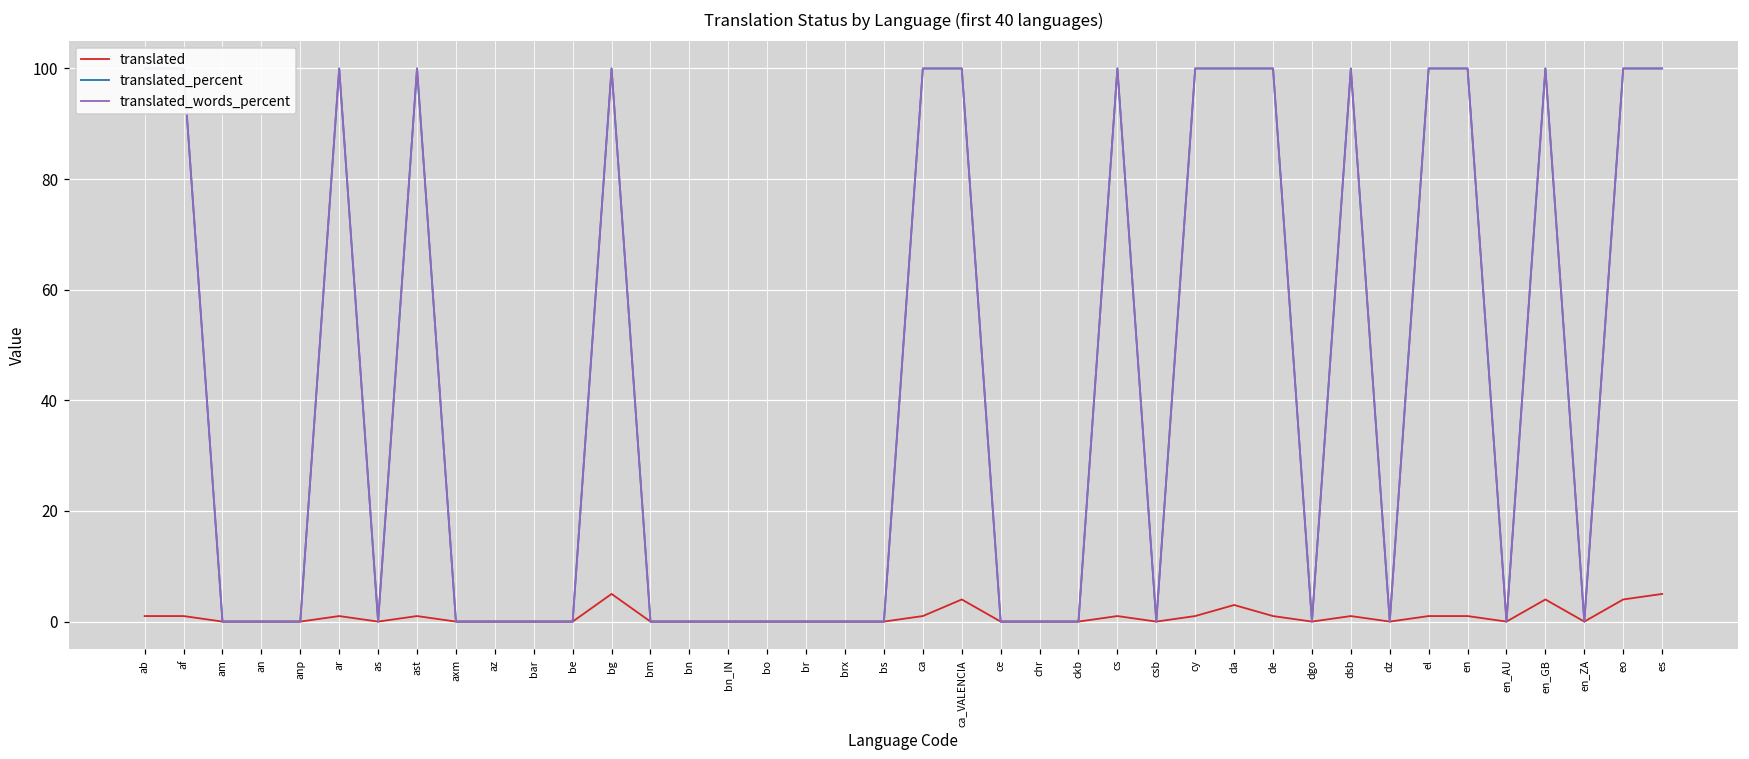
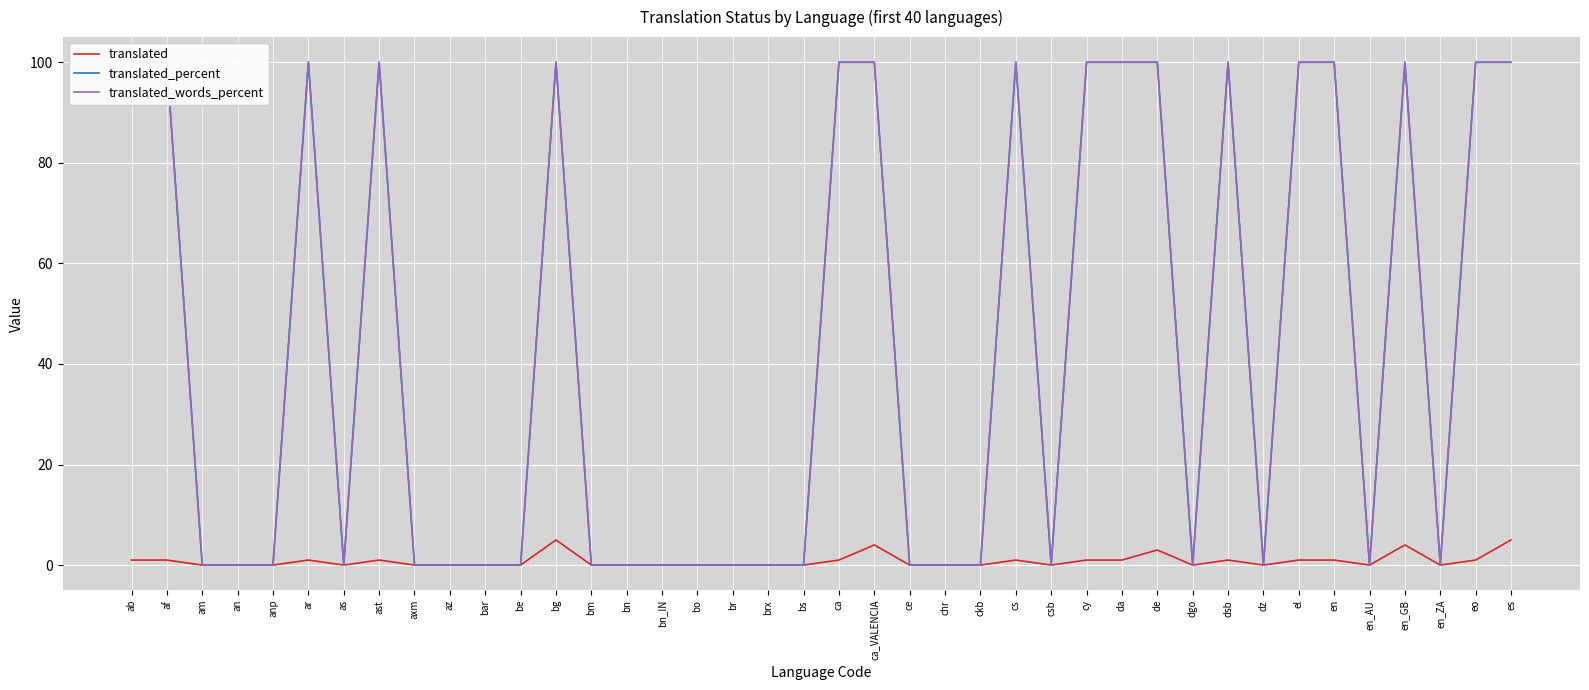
  {
    "translated": {
      "ab": 1,
      "af": 1,
      "ar": 1,
      "ast": 1,
      "bg": 5,
      "ca": 1,
      "ca_VALENCIA": 4,
      "cs": 1,
      "cy": 1,
-     "da": 3,
-     "de": 1,
+     "da": 1,
+     "de": 3,
      "dsb": 1,
      "el": 1,
      "en": 1,
      "en_GB": 4,
-     "eo": 4,
+     "eo": 1,
      "es": 5
    },
    "translated_words_percent": {
      "ar": 100,
      "ast": 100,
      "bg": 100,
      "ca": 100,
      "ca_VALENCIA": 100,
      "cs": 100,
      "cy": 100,
      "da": 100,
      "de": 100,
      "dsb": 100,
      "el": 100,
      "en": 100,
      "en_GB": 100,
      "eo": 100,
      "es": 100
    }
  }
